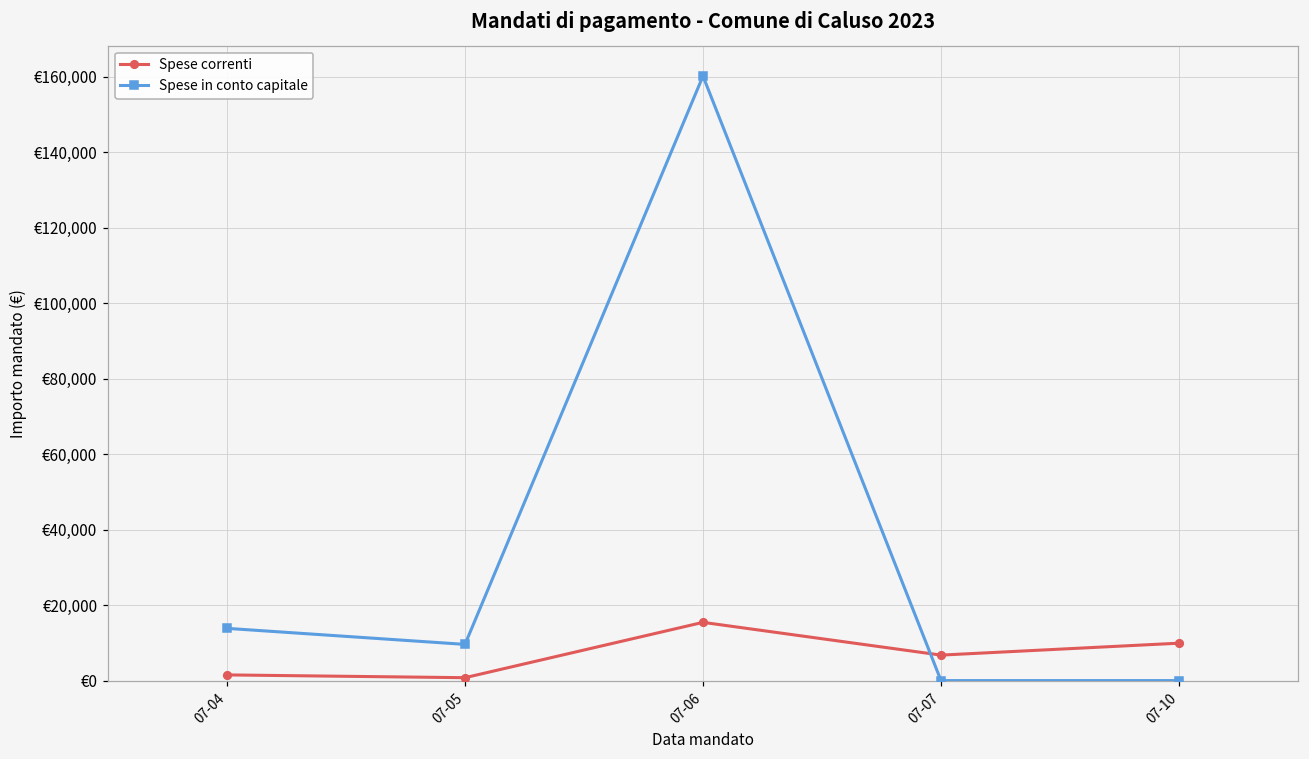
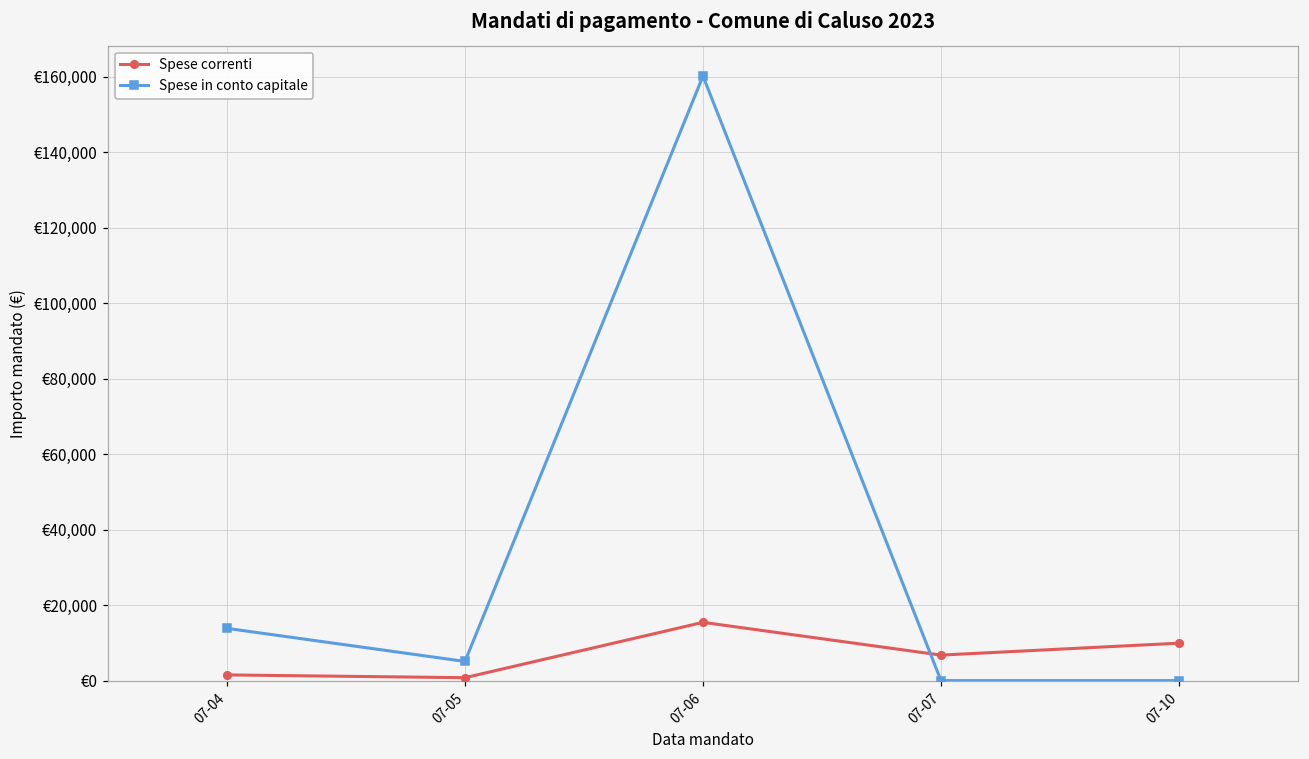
  {
    "Spese correnti": {
      "07-04": "€2,000",
      "07-05": "€1,000",
      "07-06": "€15,000",
      "07-07": "€7,000",
      "07-10": "€10,000"
    },
    "Spese in conto capitale": {
      "07-04": "€14,000",
-     "07-05": "€10,000",
+     "07-05": "€5,000",
      "07-06": "€160,000",
      "07-07": "€0",
      "07-10": "€0"
    }
  }
